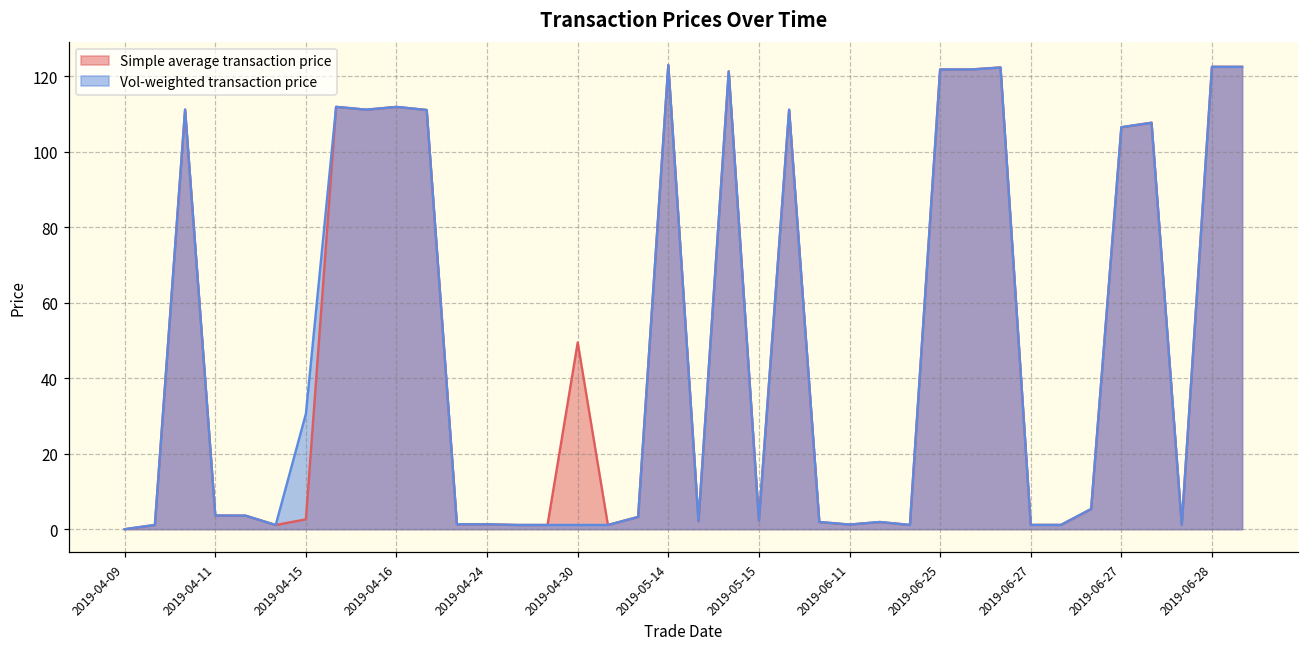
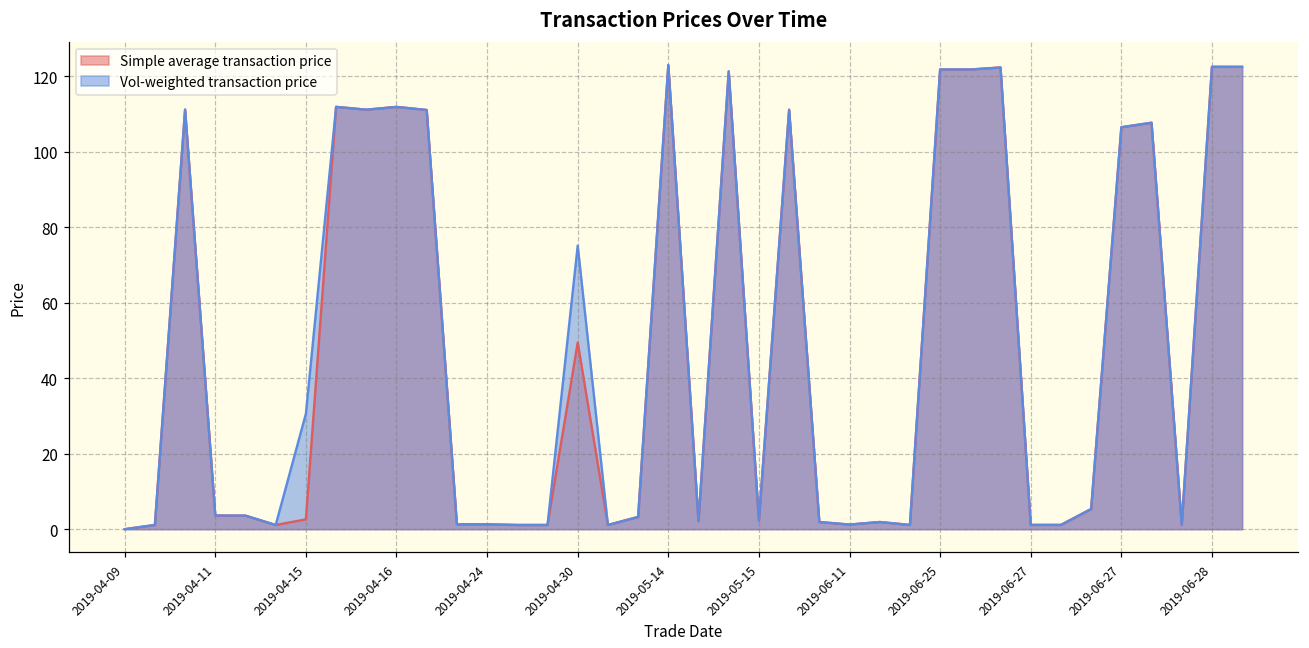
  {
    "Simple average transaction price": {
      "2019-04-15": 3,
      "2019-04-30": 49
    },
    "Vol-weighted transaction price": {
      "2019-04-15": 31,
-     "2019-04-30": 1
+     "2019-04-30": 75
    }
  }
